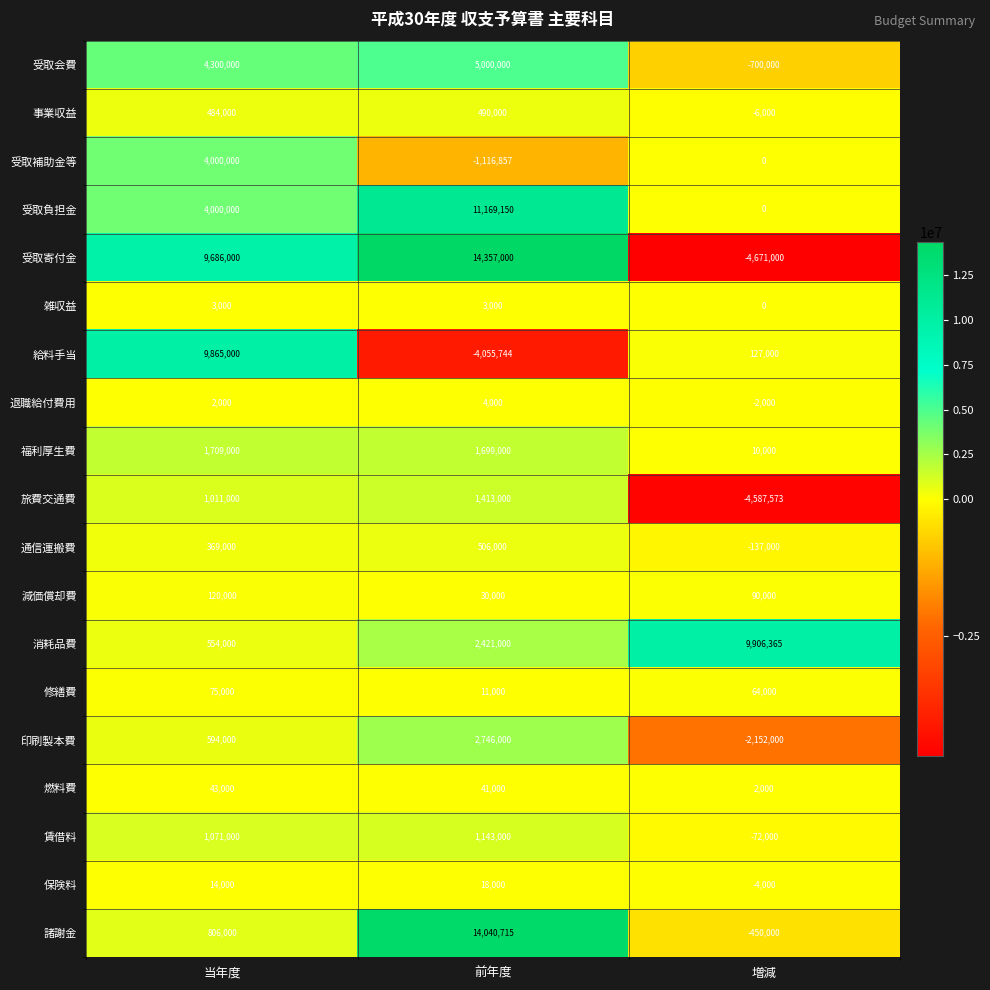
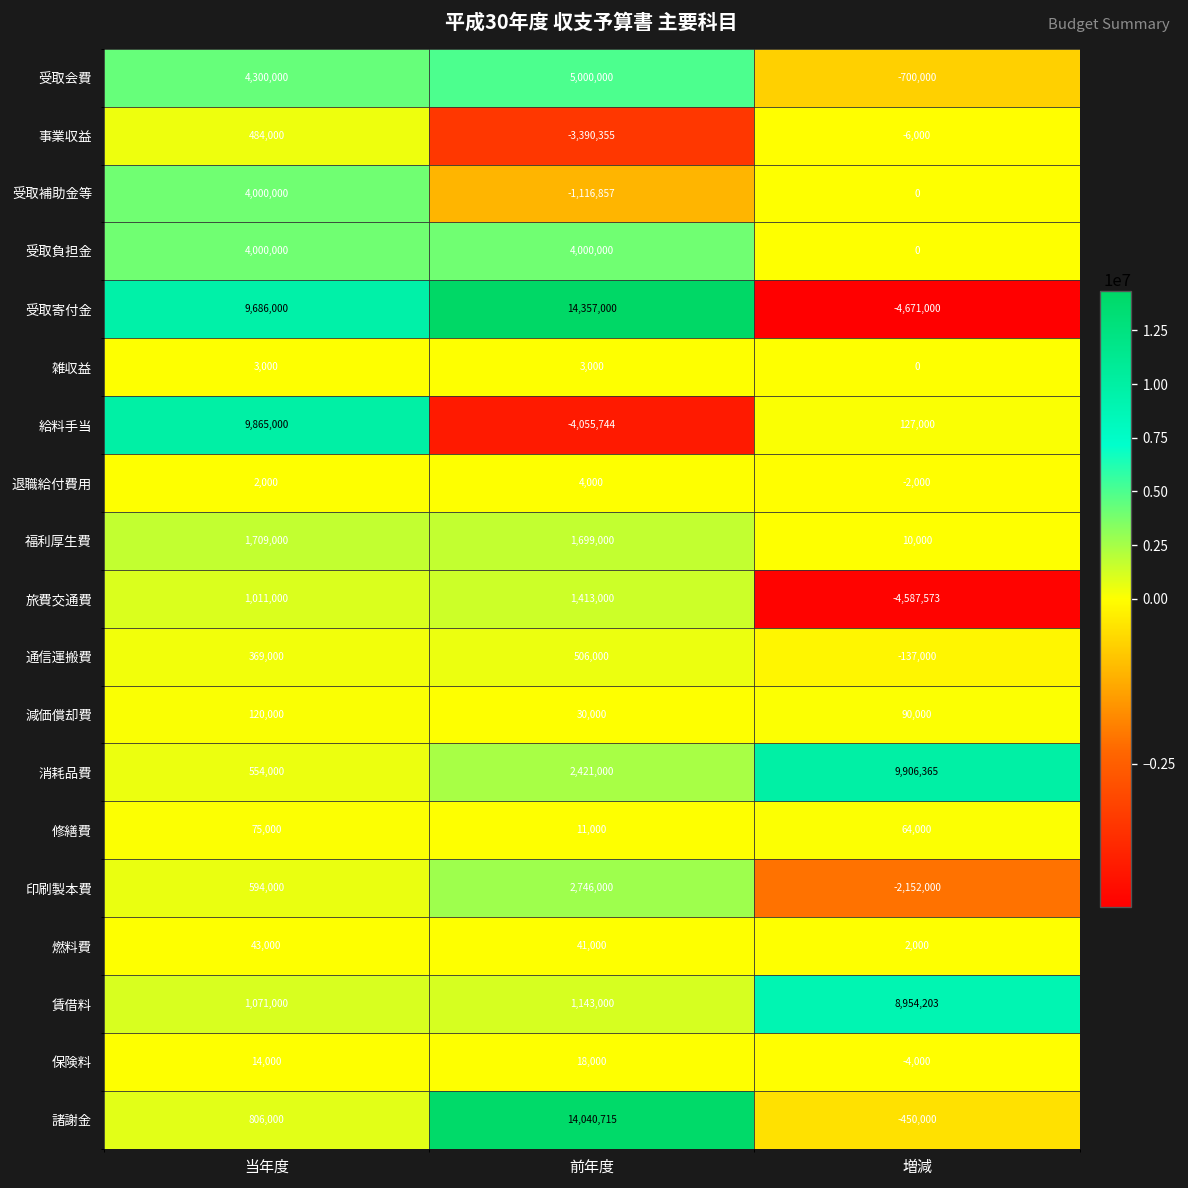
  {
    "受取会費": {
      "当年度": "4,300,000",
      "前年度": "5,000,000",
      "増減": "-700,000"
    },
    "事業収益": {
      "当年度": "484,000",
-     "前年度": "490,000",
+     "前年度": "-3,390,355",
      "増減": "-6,000"
    },
    "受取補助金等": {
      "当年度": "4,000,000",
      "前年度": "-1,116,857",
      "増減": "0"
    },
    "受取負担金": {
      "当年度": "4,000,000",
-     "前年度": "11,169,150",
+     "前年度": "4,000,000",
      "増減": "0"
    },
    "受取寄付金": {
      "当年度": "9,686,000",
      "前年度": "14,357,000",
      "増減": "-4,671,000"
    },
    "雑収益": {
      "当年度": "3,000",
      "前年度": "3,000",
      "増減": "0"
    },
    "給料手当": {
      "当年度": "9,865,000",
      "前年度": "-4,055,744",
      "増減": "127,000"
    },
    "退職給付費用": {
      "当年度": "2,000",
      "前年度": "4,000",
      "増減": "-2,000"
    },
    "福利厚生費": {
      "当年度": "1,709,000",
      "前年度": "1,699,000",
      "増減": "10,000"
    },
    "旅費交通費": {
      "当年度": "1,011,000",
      "前年度": "1,413,000",
      "増減": "-4,587,573"
    },
    "通信運搬費": {
      "当年度": "369,000",
      "前年度": "506,000",
      "増減": "-137,000"
    },
    "減価償却費": {
      "当年度": "120,000",
      "前年度": "30,000",
      "増減": "90,000"
    },
    "消耗品費": {
      "当年度": "554,000",
      "前年度": "2,421,000",
      "増減": "9,906,365"
    },
    "修繕費": {
      "当年度": "75,000",
      "前年度": "11,000",
      "増減": "64,000"
    },
    "印刷製本費": {
      "当年度": "594,000",
      "前年度": "2,746,000",
      "増減": "-2,152,000"
    },
    "燃料費": {
      "当年度": "43,000",
      "前年度": "41,000",
      "増減": "2,000"
    },
    "賃借料": {
      "当年度": "1,071,000",
      "前年度": "1,143,000",
-     "増減": "-72,000"
+     "増減": "8,954,203"
    },
    "保険料": {
      "当年度": "14,000",
      "前年度": "18,000",
      "増減": "-4,000"
    },
    "諸謝金": {
      "当年度": "806,000",
      "前年度": "14,040,715",
      "増減": "-450,000"
    }
  }
